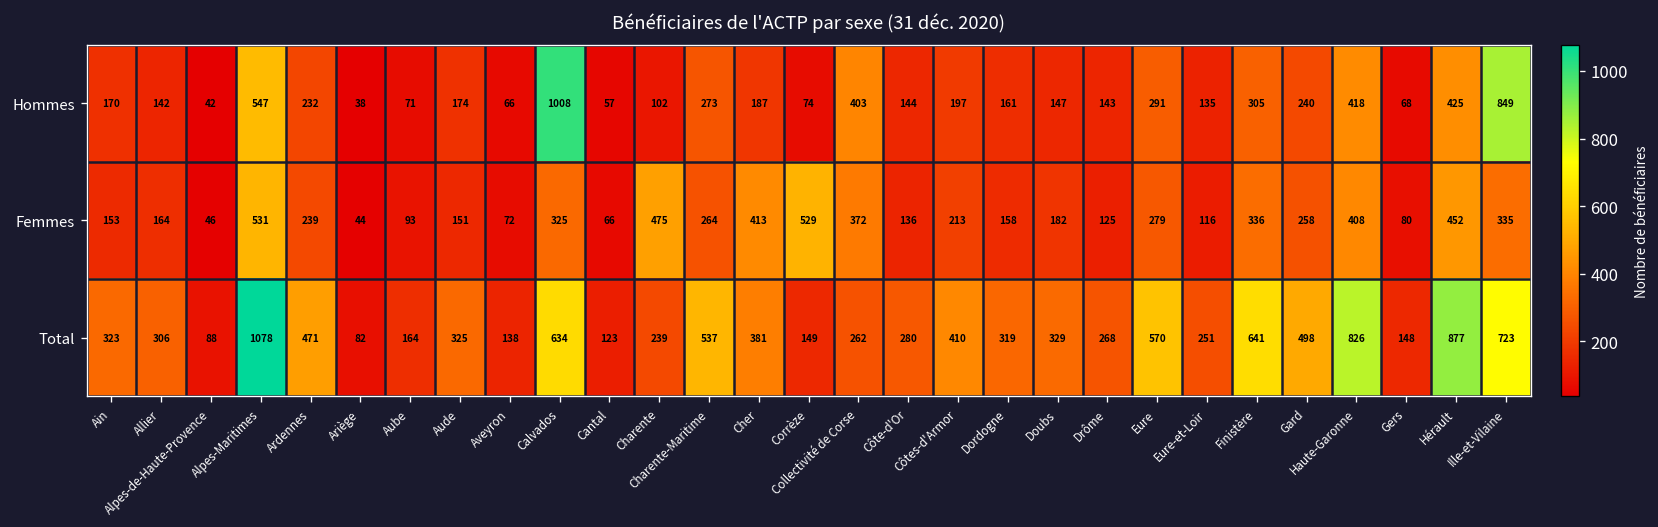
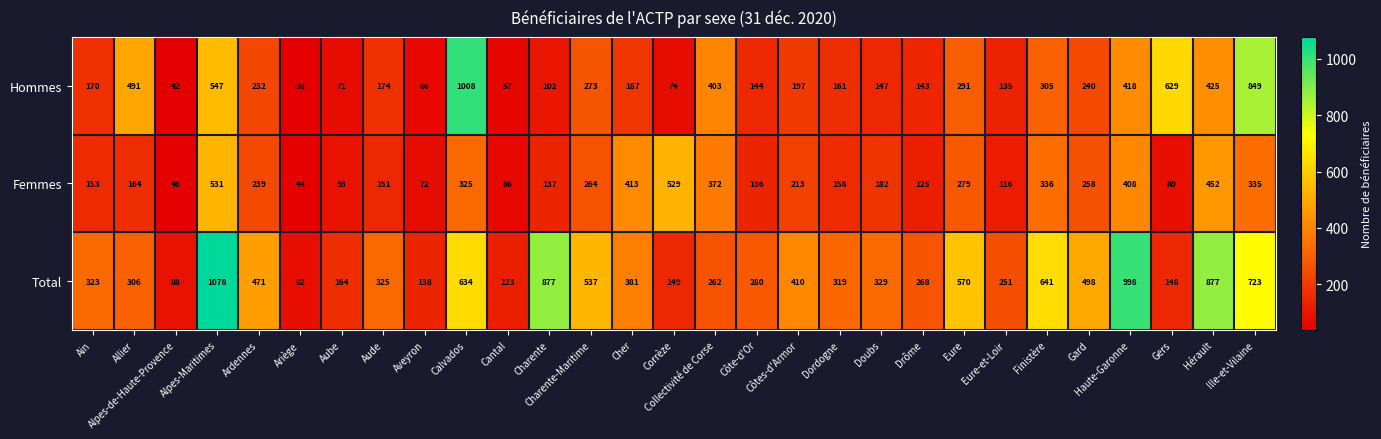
  {
    "Hommes": {
      "Ain": 170,
-     "Allier": 142,
+     "Allier": 491,
      "Alpes-de-Haute-Provence": 42,
      "Alpes-Maritimes": 547,
      "Ardennes": 232,
      "Ariège": 38,
      "Aube": 71,
      "Aude": 174,
      "Aveyron": 66,
      "Calvados": 1008,
      "Cantal": 57,
      "Charente": 102,
      "Charente-Maritime": 273,
      "Cher": 187,
      "Corrèze": 74,
      "Collectivité de Corse": 403,
      "Côte-d'Or": 144,
      "Côtes-d'Armor": 197,
      "Dordogne": 161,
      "Doubs": 147,
      "Drôme": 143,
      "Eure": 291,
      "Eure-et-Loir": 135,
      "Finistère": 305,
      "Gard": 240,
      "Haute-Garonne": 418,
-     "Gers": 68,
+     "Gers": 629,
      "Hérault": 425,
      "Ille-et-Vilaine": 849
    },
    "Femmes": {
      "Ain": 153,
      "Allier": 164,
      "Alpes-de-Haute-Provence": 46,
      "Alpes-Maritimes": 531,
      "Ardennes": 239,
      "Ariège": 44,
      "Aube": 93,
      "Aude": 151,
      "Aveyron": 72,
      "Calvados": 325,
      "Cantal": 66,
-     "Charente": 475,
+     "Charente": 137,
      "Charente-Maritime": 264,
      "Cher": 413,
      "Corrèze": 529,
      "Collectivité de Corse": 372,
      "Côte-d'Or": 136,
      "Côtes-d'Armor": 213,
      "Dordogne": 158,
      "Doubs": 182,
      "Drôme": 125,
      "Eure": 279,
      "Eure-et-Loir": 116,
      "Finistère": 336,
      "Gard": 258,
      "Haute-Garonne": 408,
      "Gers": 80,
      "Hérault": 452,
      "Ille-et-Vilaine": 335
    },
    "Total": {
      "Ain": 323,
      "Allier": 306,
      "Alpes-de-Haute-Provence": 88,
      "Alpes-Maritimes": 1078,
      "Ardennes": 471,
      "Ariège": 82,
      "Aube": 164,
      "Aude": 325,
      "Aveyron": 138,
      "Calvados": 634,
      "Cantal": 123,
-     "Charente": 239,
+     "Charente": 877,
      "Charente-Maritime": 537,
      "Cher": 381,
      "Corrèze": 149,
      "Collectivité de Corse": 262,
      "Côte-d'Or": 280,
      "Côtes-d'Armor": 410,
      "Dordogne": 319,
      "Doubs": 329,
      "Drôme": 268,
      "Eure": 570,
      "Eure-et-Loir": 251,
      "Finistère": 641,
      "Gard": 498,
-     "Haute-Garonne": 826,
+     "Haute-Garonne": 998,
      "Gers": 148,
      "Hérault": 877,
      "Ille-et-Vilaine": 723
    }
  }
